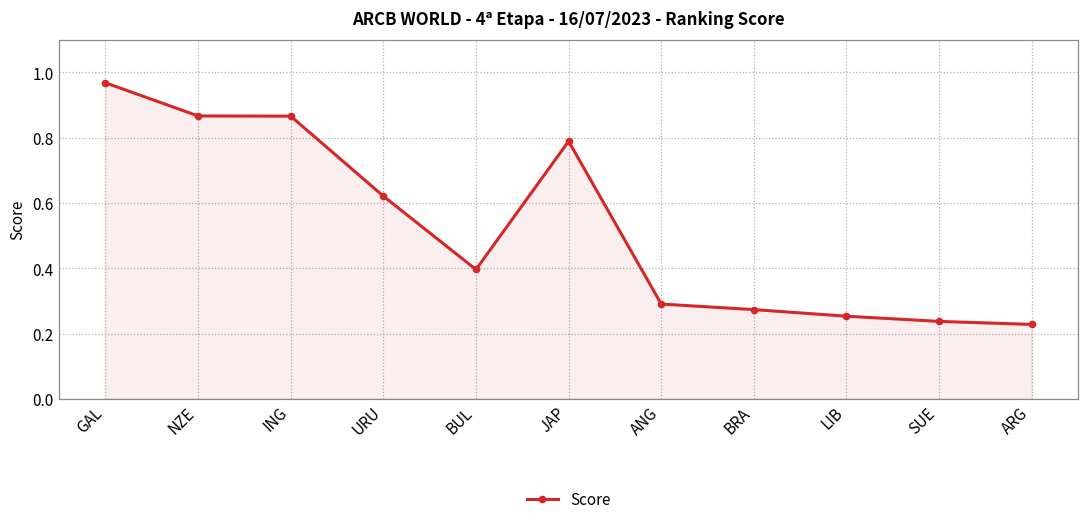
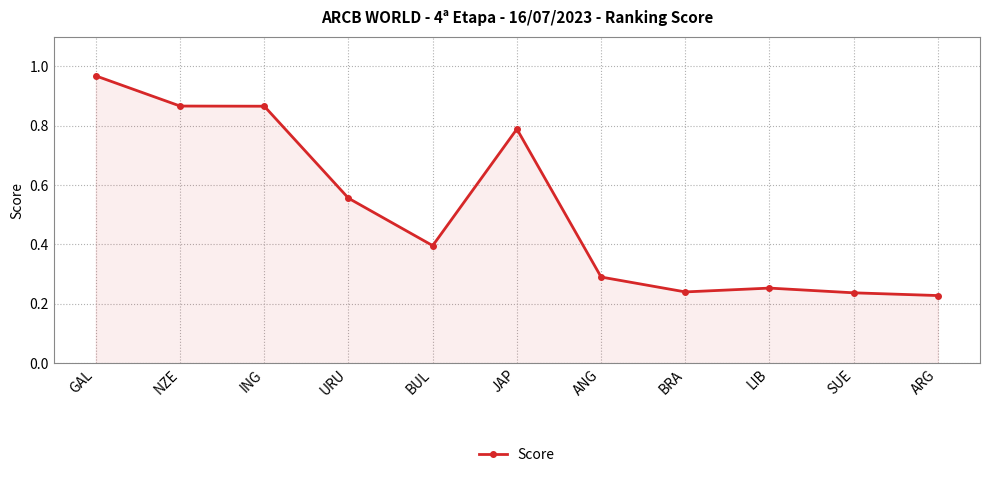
  {
    "GAL": 0.97,
    "NZE": 0.87,
    "ING": 0.87,
-   "URU": 0.62,
+   "URU": 0.56,
    "BUL": 0.40,
    "JAP": 0.79,
    "ANG": 0.29,
-   "BRA": 0.27,
+   "BRA": 0.24,
    "LIB": 0.25,
    "SUE": 0.24,
    "ARG": 0.23
  }
